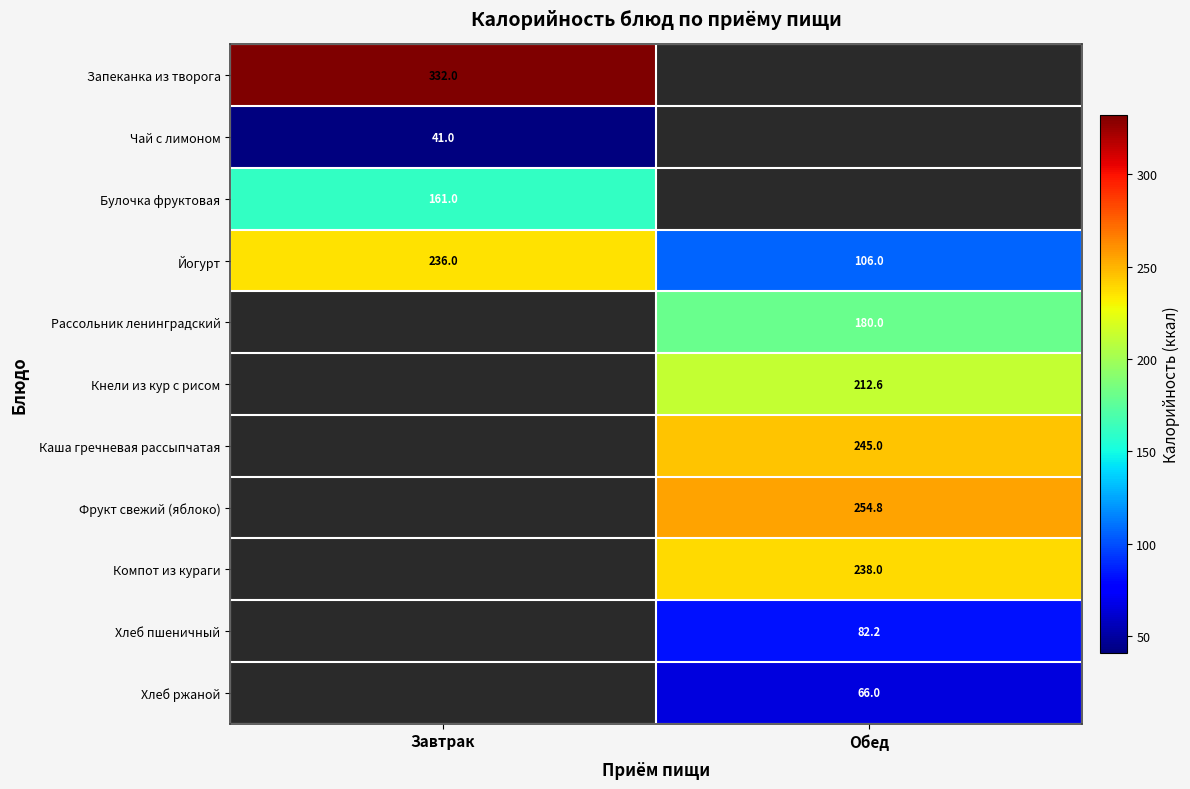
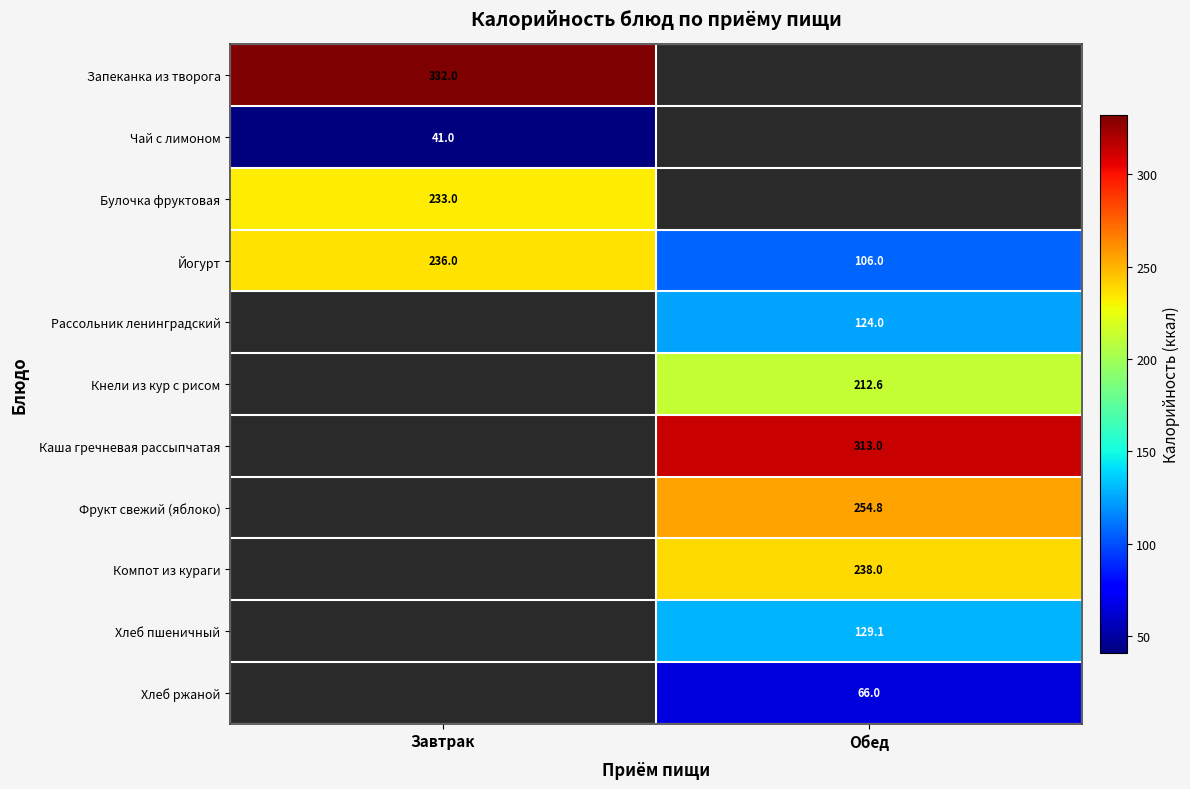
  {
    "Запеканка из творога": {
      "Завтрак": 332.0
    },
    "Чай с лимоном": {
      "Завтрак": 41.0
    },
    "Булочка фруктовая": {
-     "Завтрак": 161.0
+     "Завтрак": 233.0
    },
    "Йогурт": {
      "Завтрак": 236.0,
      "Обед": 106.0
    },
    "Рассольник ленинградский": {
-     "Обед": 180.0
+     "Обед": 124.0
    },
    "Кнели из кур с рисом": {
      "Обед": 212.6
    },
    "Каша гречневая рассыпчатая": {
-     "Обед": 245.0
+     "Обед": 313.0
    },
    "Фрукт свежий (яблоко)": {
      "Обед": 254.8
    },
    "Компот из кураги": {
      "Обед": 238.0
    },
    "Хлеб пшеничный": {
-     "Обед": 82.2
+     "Обед": 129.1
    },
    "Хлеб ржаной": {
      "Обед": 66.0
    }
  }
